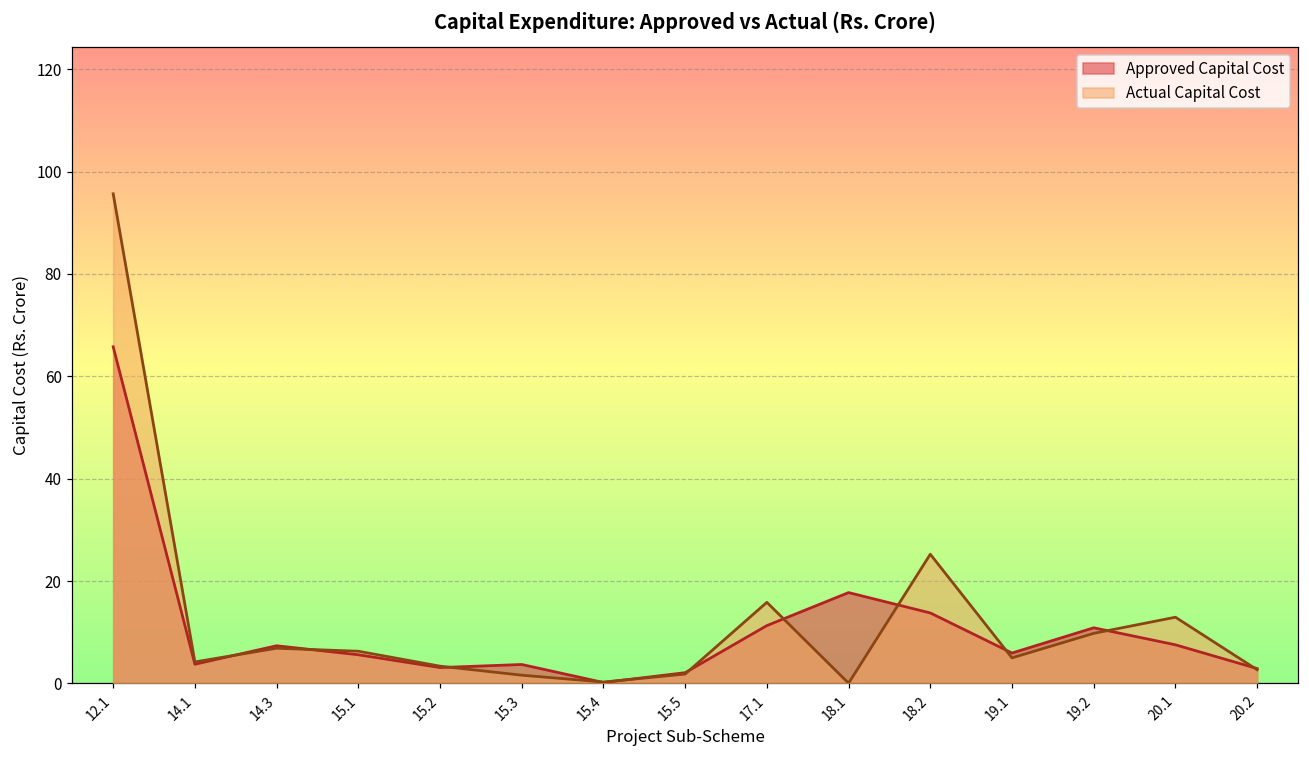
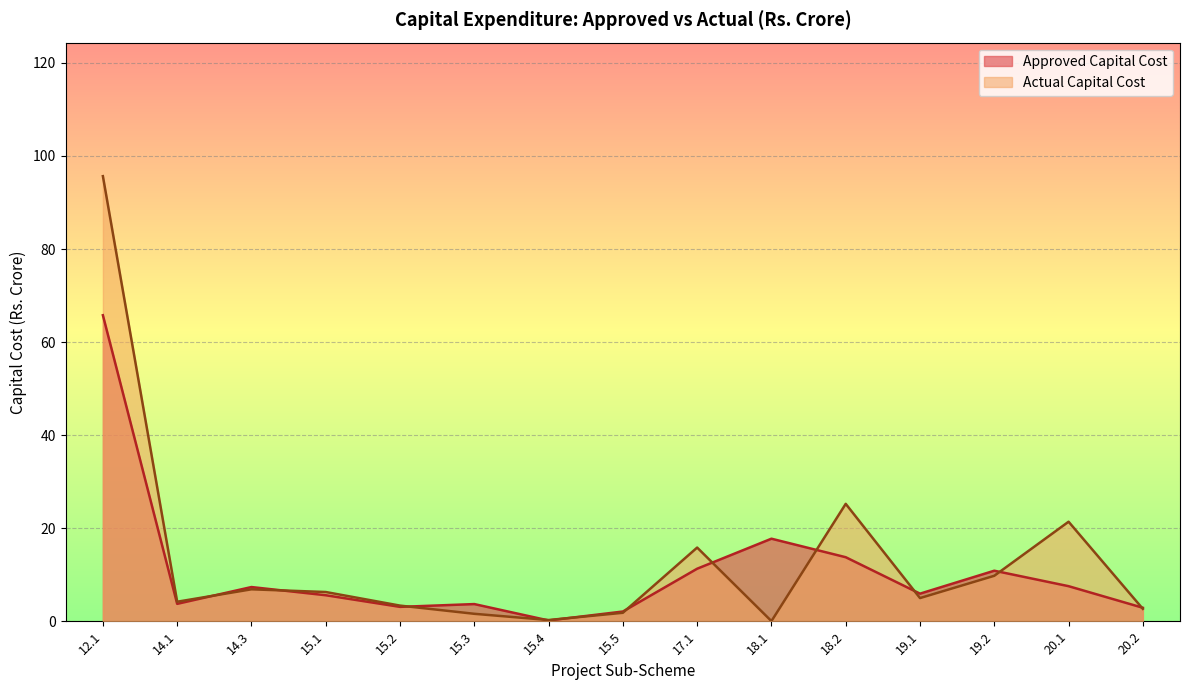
  {
    "Approved Capital Cost": {
      "12.1": 66,
      "15.1": 6,
      "15.3": 4,
      "17.1": 11,
      "18.1": 18,
      "18.2": 14,
      "19.1": 6,
      "19.2": 11,
      "20.1": 8
    },
    "Actual Capital Cost": {
      "12.1": 96,
      "15.1": 6,
      "15.3": 2,
      "17.1": 16,
      "18.1": 0,
      "18.2": 25,
      "19.1": 5,
      "19.2": 10,
-     "20.1": 13
+     "20.1": 21
    }
  }
